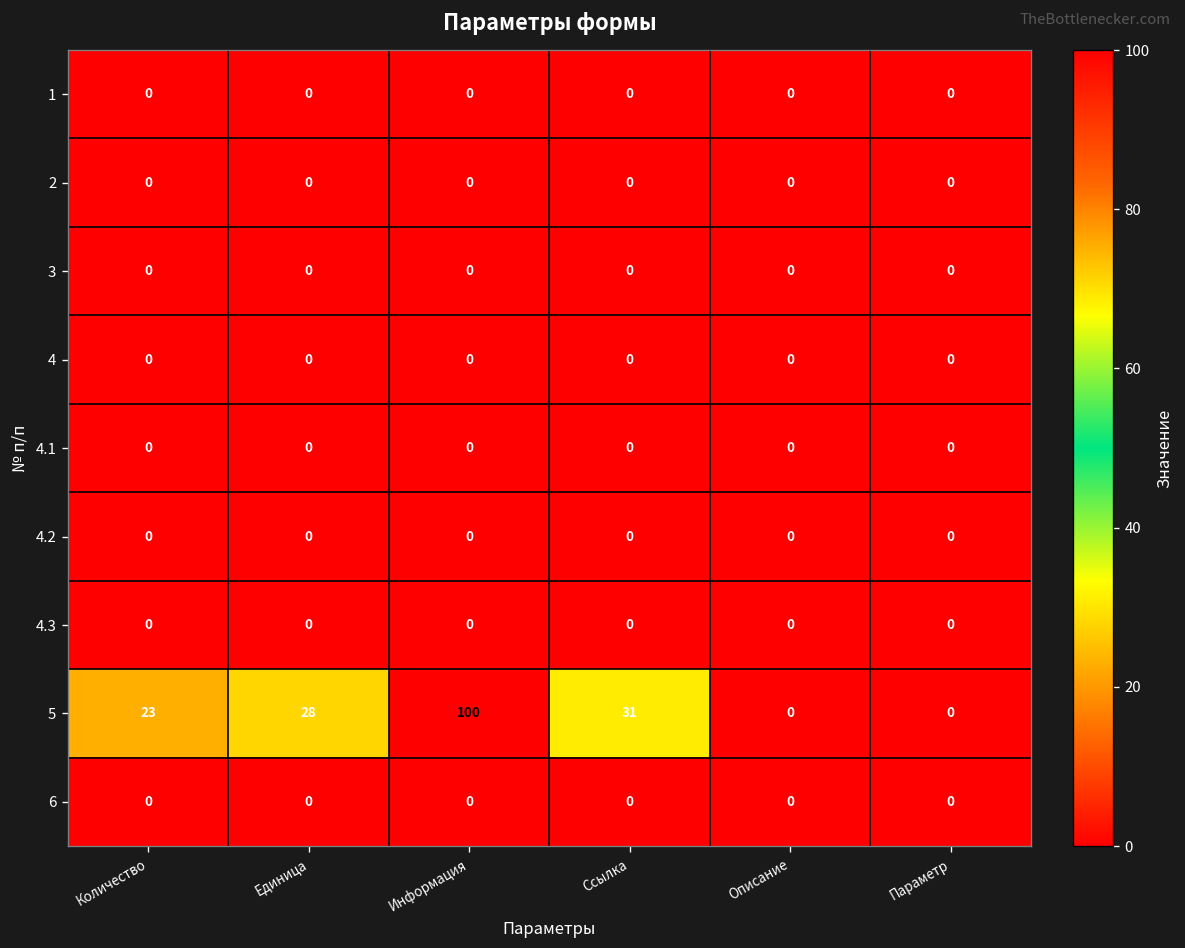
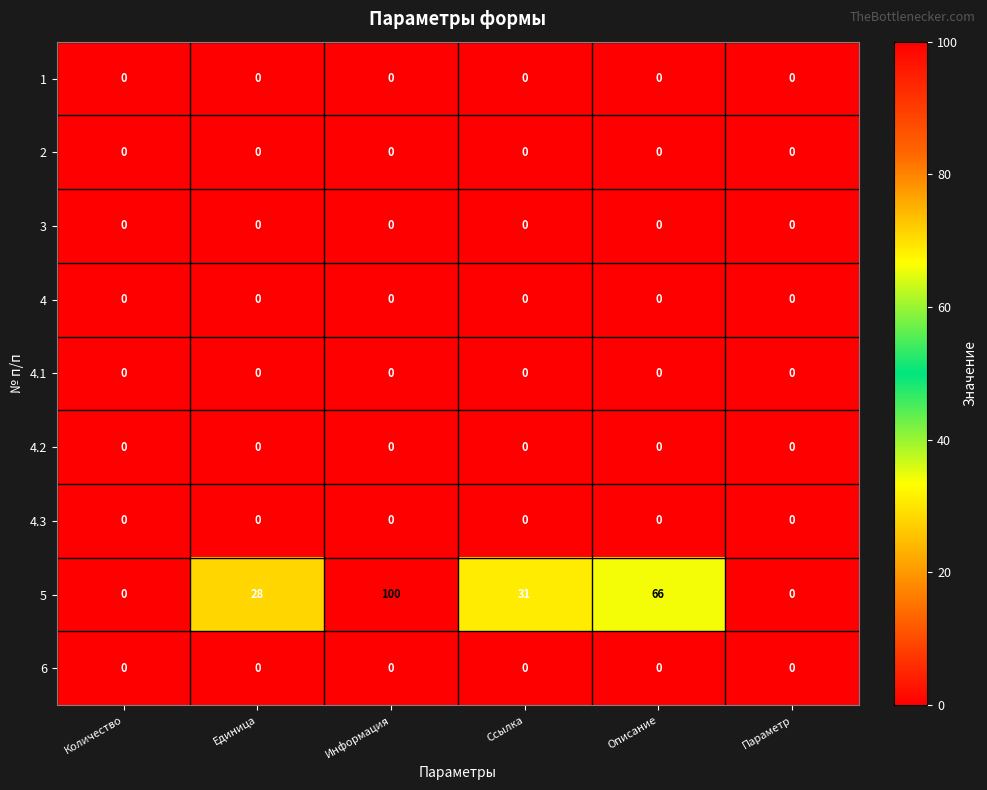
  {
    "1": {
      "Количество": 0,
      "Единица": 0,
      "Информация": 0,
      "Ссылка": 0,
      "Описание": 0,
      "Параметр": 0
    },
    "2": {
      "Количество": 0,
      "Единица": 0,
      "Информация": 0,
      "Ссылка": 0,
      "Описание": 0,
      "Параметр": 0
    },
    "3": {
      "Количество": 0,
      "Единица": 0,
      "Информация": 0,
      "Ссылка": 0,
      "Описание": 0,
      "Параметр": 0
    },
    "4": {
      "Количество": 0,
      "Единица": 0,
      "Информация": 0,
      "Ссылка": 0,
      "Описание": 0,
      "Параметр": 0
    },
    "4.1": {
      "Количество": 0,
      "Единица": 0,
      "Информация": 0,
      "Ссылка": 0,
      "Описание": 0,
      "Параметр": 0
    },
    "4.2": {
      "Количество": 0,
      "Единица": 0,
      "Информация": 0,
      "Ссылка": 0,
      "Описание": 0,
      "Параметр": 0
    },
    "4.3": {
      "Количество": 0,
      "Единица": 0,
      "Информация": 0,
      "Ссылка": 0,
      "Описание": 0,
      "Параметр": 0
    },
    "5": {
-     "Количество": 23,
+     "Количество": 0,
      "Единица": 28,
      "Информация": 100,
      "Ссылка": 31,
-     "Описание": 0,
+     "Описание": 66,
      "Параметр": 0
    },
    "6": {
      "Количество": 0,
      "Единица": 0,
      "Информация": 0,
      "Ссылка": 0,
      "Описание": 0,
      "Параметр": 0
    }
  }
